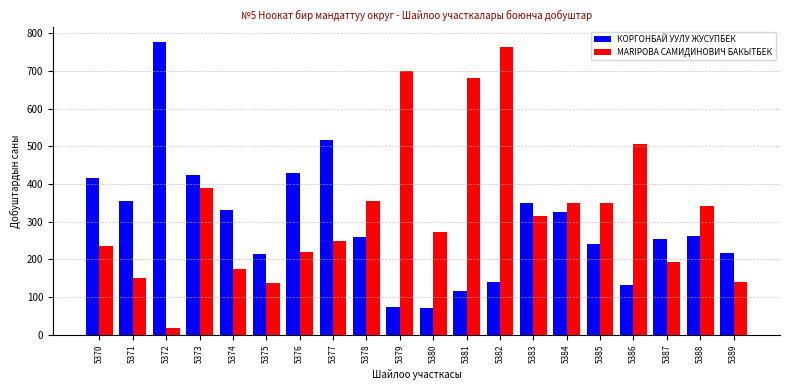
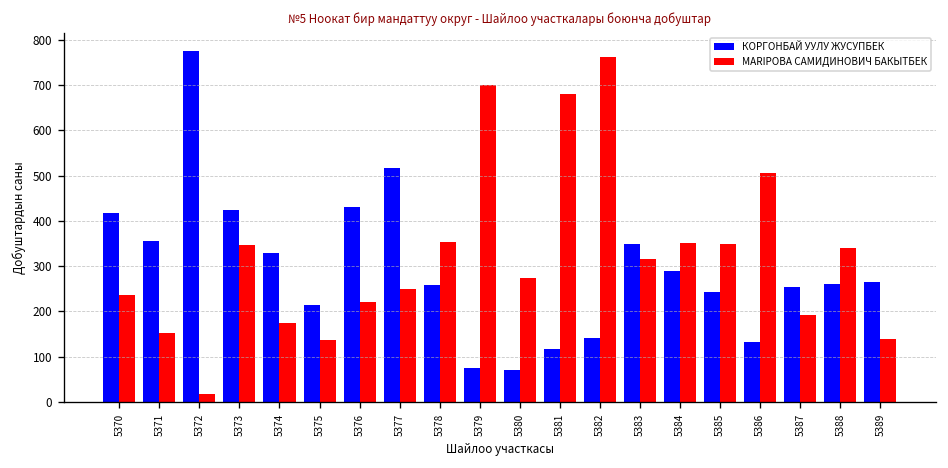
  {
    "КОРГОНБАЙ УУЛУ ЖУСУПБЕК": {
      "5370": 420,
      "5371": 360,
      "5372": 780,
      "5373": 420,
      "5374": 330,
      "5375": 220,
      "5376": 430,
      "5377": 520,
      "5378": 260,
      "5379": 80,
      "5380": 70,
      "5381": 120,
      "5382": 140,
      "5383": 350,
-     "5384": 330,
+     "5384": 290,
      "5385": 240,
      "5386": 130,
      "5387": 250,
      "5388": 260,
-     "5389": 220
+     "5389": 270
    },
    "МАRIPОВА САМИДИНОВИЧ БАКЫТБЕК": {
      "5370": 240,
      "5371": 150,
      "5372": 20,
-     "5373": 390,
+     "5373": 350,
      "5374": 180,
      "5375": 140,
      "5376": 220,
      "5377": 250,
      "5378": 350,
      "5379": 700,
      "5380": 270,
      "5381": 680,
      "5382": 760,
      "5383": 320,
      "5384": 350,
      "5385": 350,
      "5386": 510,
      "5387": 190,
      "5388": 340,
      "5389": 140
    }
  }
